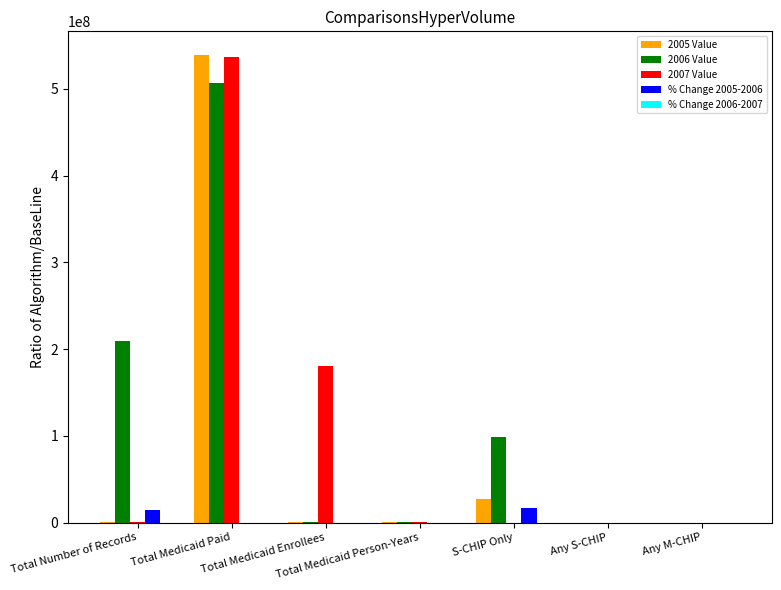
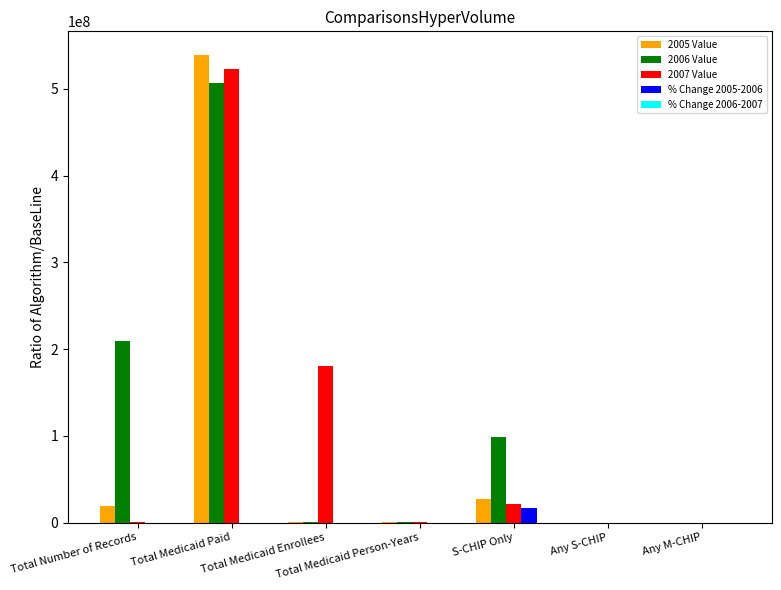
  {
    "2005 Value": {
-     "Total Number of Records": 0,
+     "Total Number of Records": 20000000,
      "Total Medicaid Paid": 540000000,
      "S-CHIP Only": 30000000
    },
    "2006 Value": {
      "Total Number of Records": 210000000,
      "Total Medicaid Paid": 510000000,
      "S-CHIP Only": 100000000
    },
    "2007 Value": {
-     "Total Medicaid Paid": 540000000,
+     "Total Medicaid Paid": 520000000,
      "Total Medicaid Enrollees": 180000000,
-     "S-CHIP Only": 0
+     "S-CHIP Only": 20000000
    },
    "% Change 2005-2006": {
-     "Total Number of Records": 10000000,
+     "Total Number of Records": 0,
      "S-CHIP Only": 20000000
    }
  }
